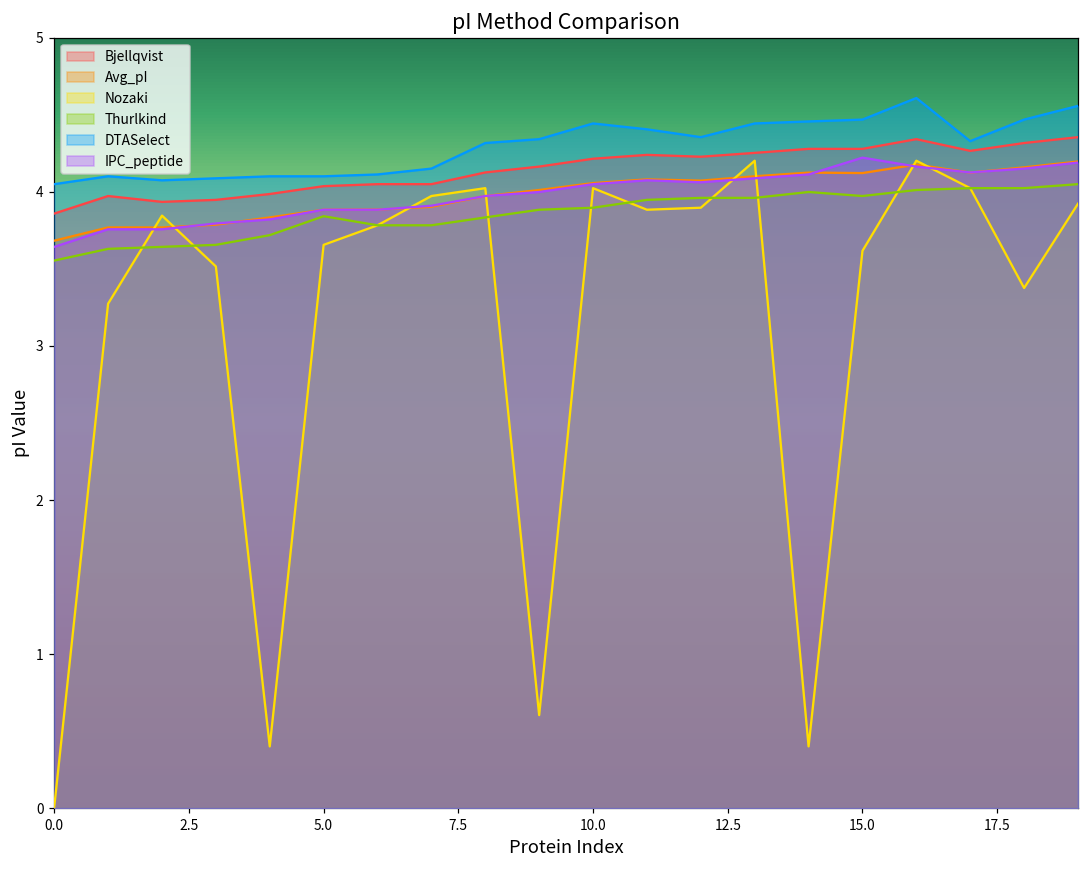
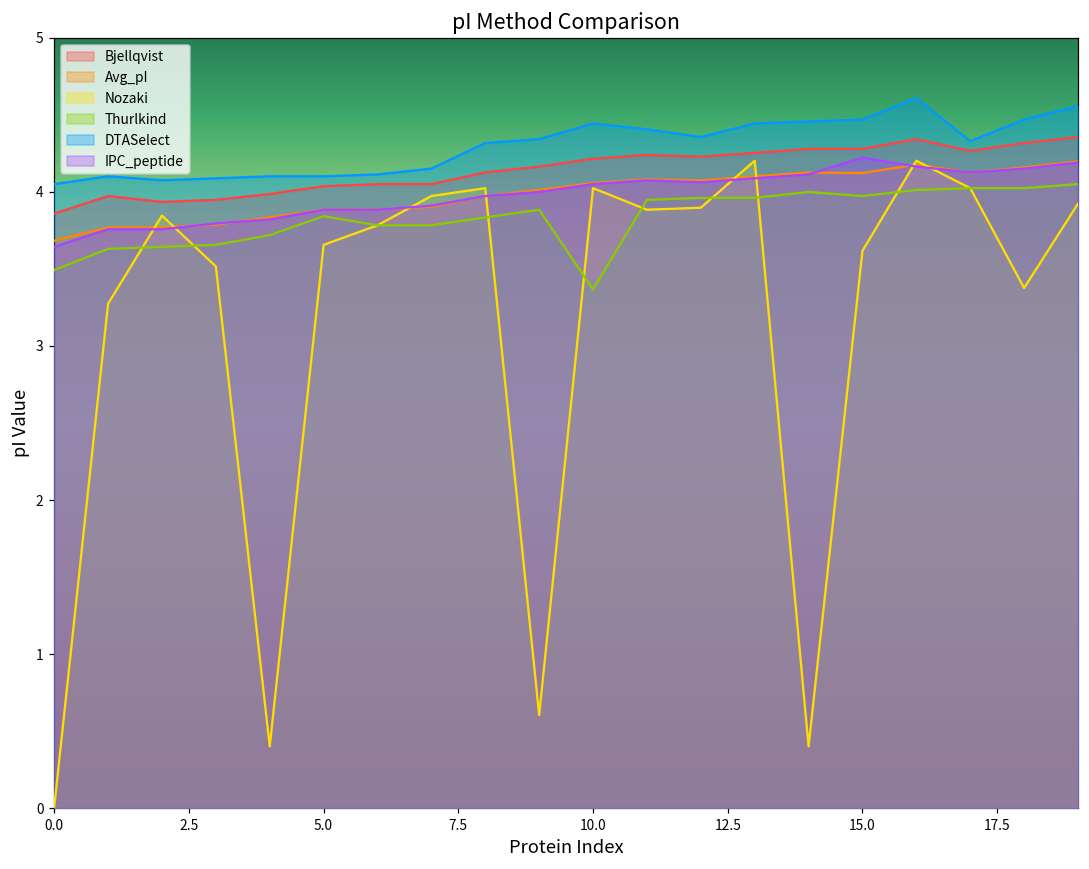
  {
    "Thurlkind": {
-     "0.0": 3.55,
+     "0.0": 3.49,
      "5.0": 3.84,
-     "10.0": 3.90,
+     "10.0": 3.37,
      "15.0": 3.97
    },
    "DTASelect": {
      "0.0": 4.05,
      "5.0": 4.10,
      "10.0": 4.44,
      "15.0": 4.47
    },
    "IPC_peptide": {
      "0.0": 3.64,
      "15.0": 4.22
    }
  }
